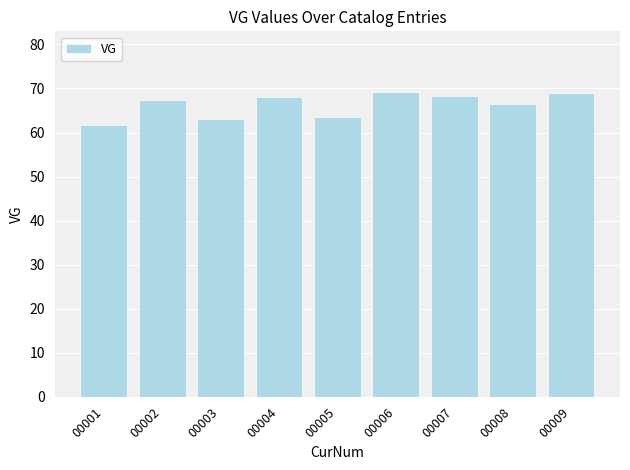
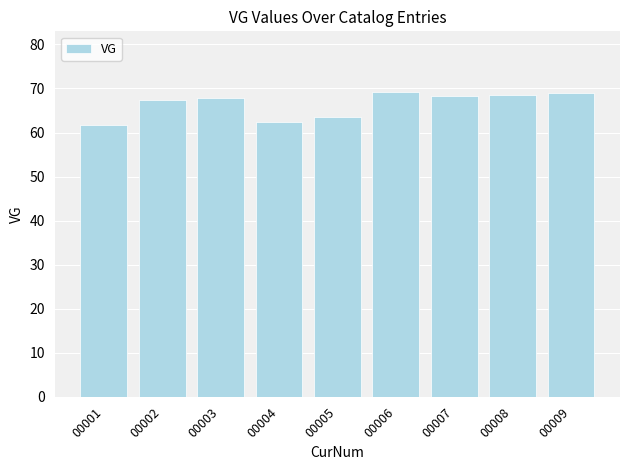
  {
    "00001": 62,
    "00002": 67,
-   "00003": 63,
-   "00004": 68,
+   "00003": 68,
+   "00004": 62,
    "00005": 64,
    "00006": 69,
    "00007": 68,
-   "00008": 67,
+   "00008": 69,
    "00009": 69
  }
